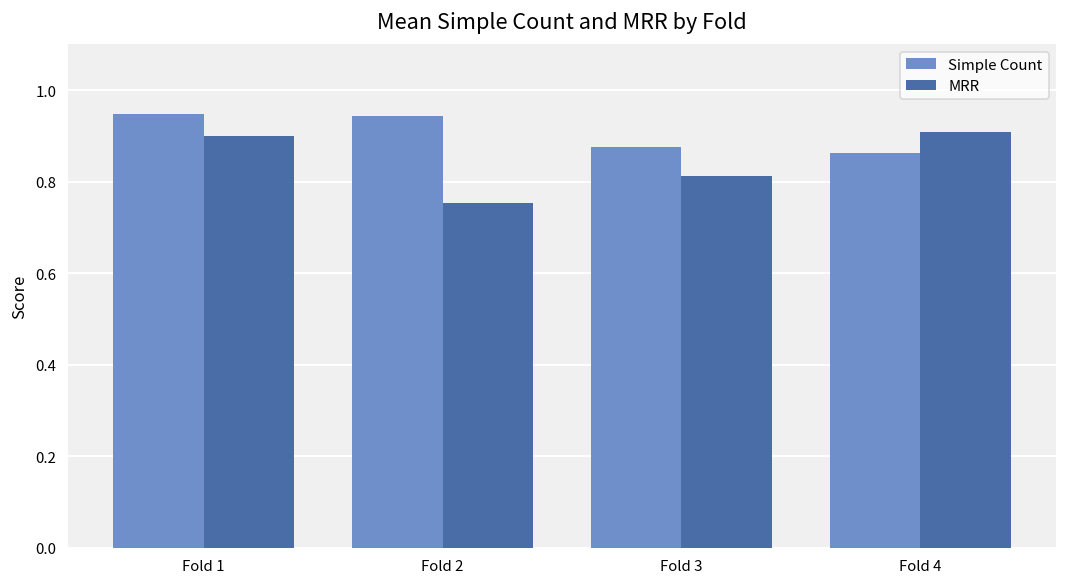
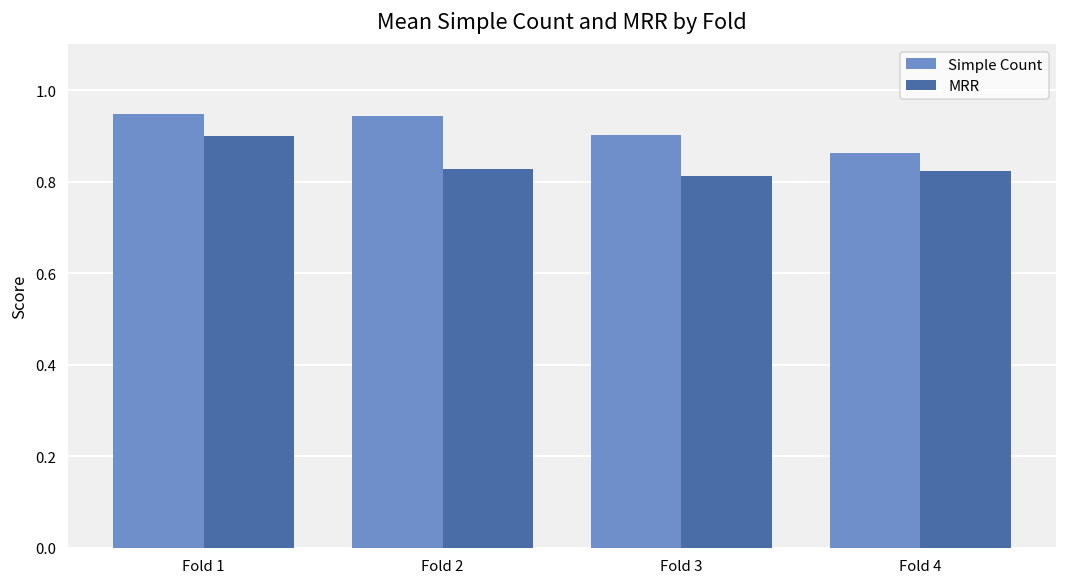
  {
    "Simple Count": {
      "Fold 1": 0.95,
      "Fold 2": 0.94,
-     "Fold 3": 0.88,
+     "Fold 3": 0.90,
      "Fold 4": 0.86
    },
    "MRR": {
      "Fold 1": 0.90,
-     "Fold 2": 0.75,
+     "Fold 2": 0.83,
      "Fold 3": 0.81,
-     "Fold 4": 0.91
+     "Fold 4": 0.82
    }
  }
